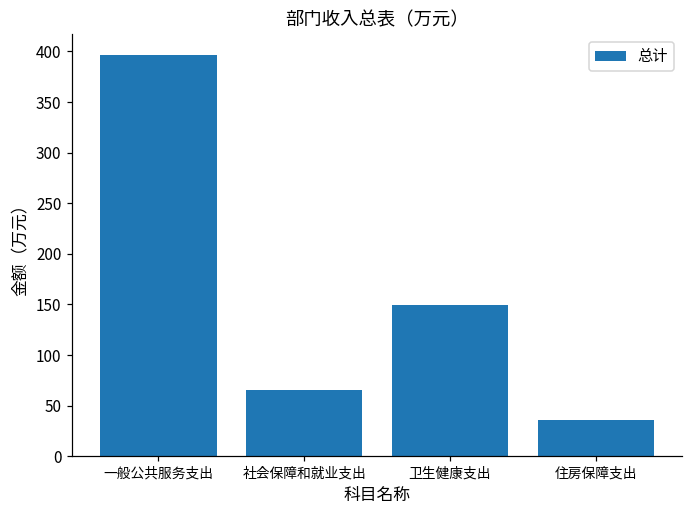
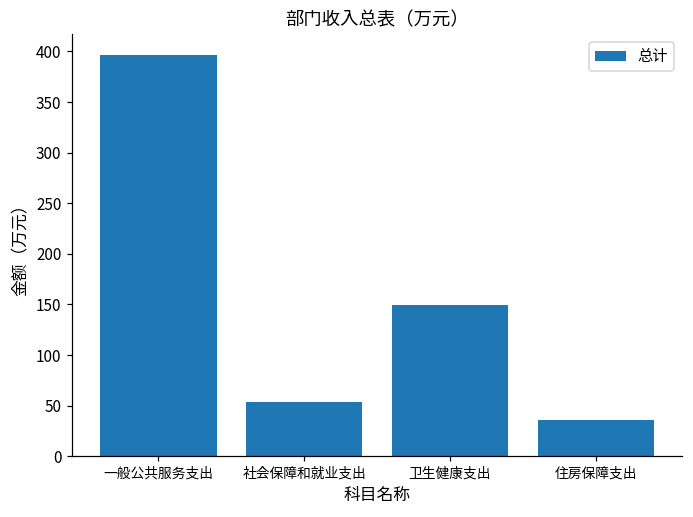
  {
    "一般公共服务支出": 400,
-   "社会保障和就业支出": 70,
+   "社会保障和就业支出": 50,
    "卫生健康支出": 150,
    "住房保障支出": 40
  }
